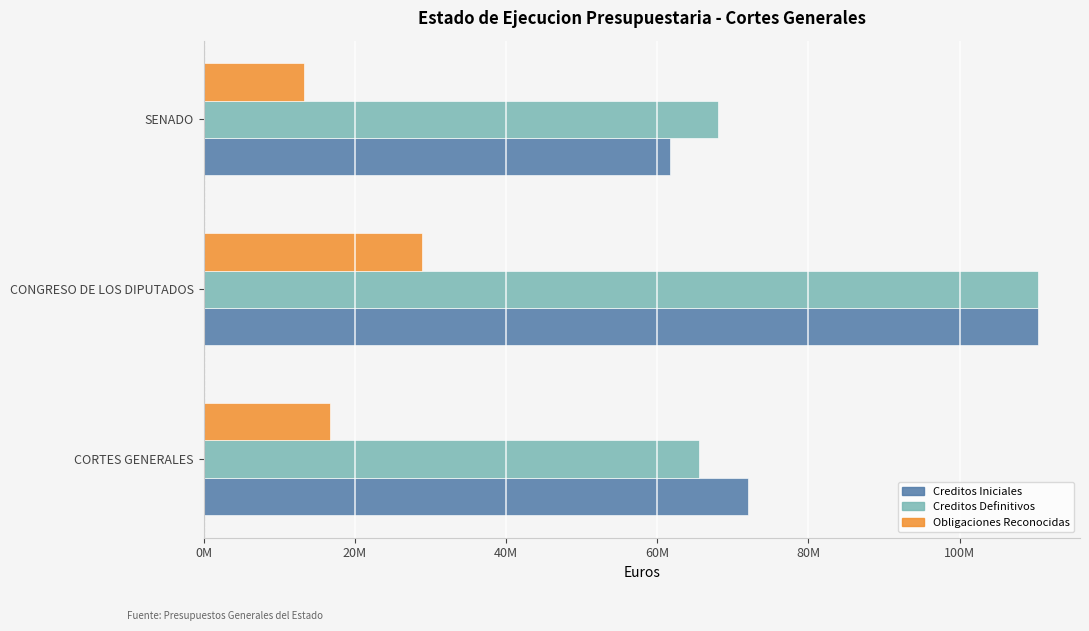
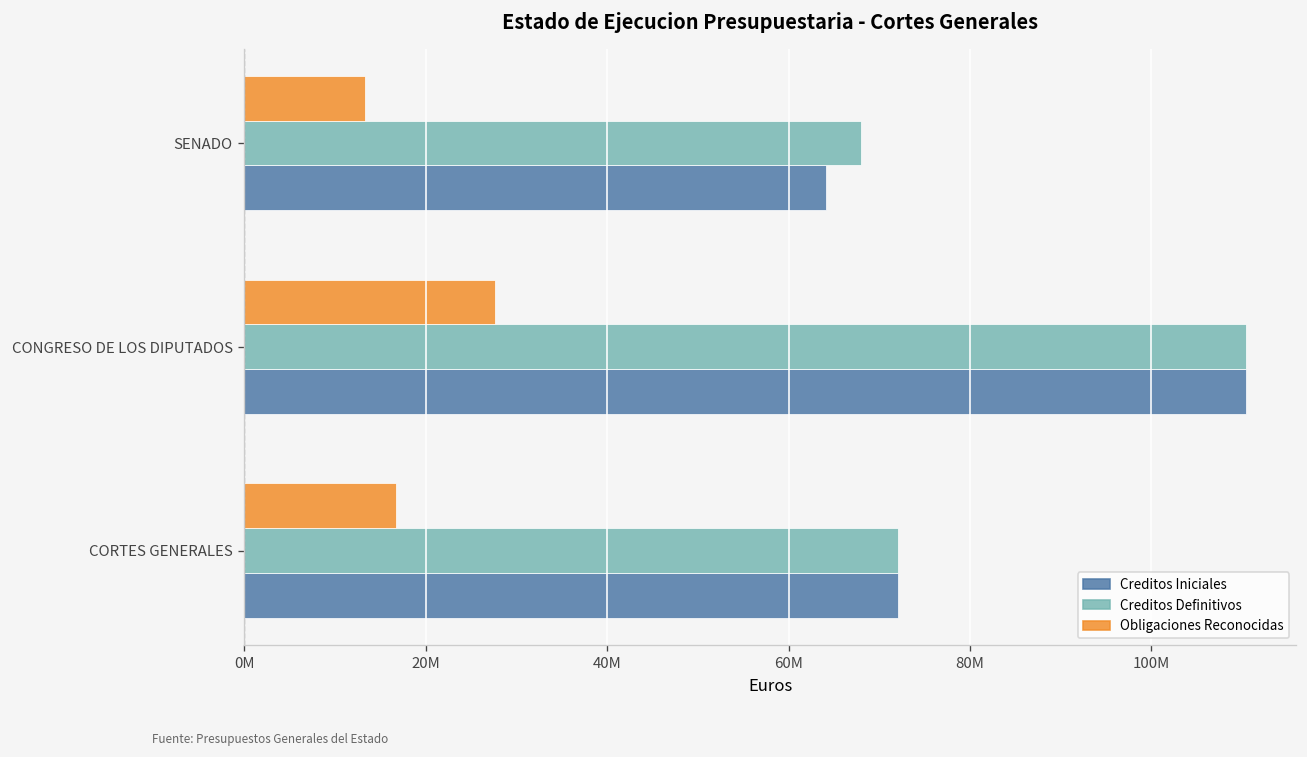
  {
    "Creditos Iniciales": {
-     "SENADO": 62000000,
+     "SENADO": 64000000,
      "CONGRESO DE LOS DIPUTADOS": 110000000,
      "CORTES GENERALES": 72000000
    },
    "Creditos Definitivos": {
      "SENADO": 68000000,
      "CONGRESO DE LOS DIPUTADOS": 110000000,
-     "CORTES GENERALES": 66000000
+     "CORTES GENERALES": 72000000
    },
    "Obligaciones Reconocidas": {
      "SENADO": 13000000,
-     "CONGRESO DE LOS DIPUTADOS": 29000000,
+     "CONGRESO DE LOS DIPUTADOS": 28000000,
      "CORTES GENERALES": 17000000
    }
  }
